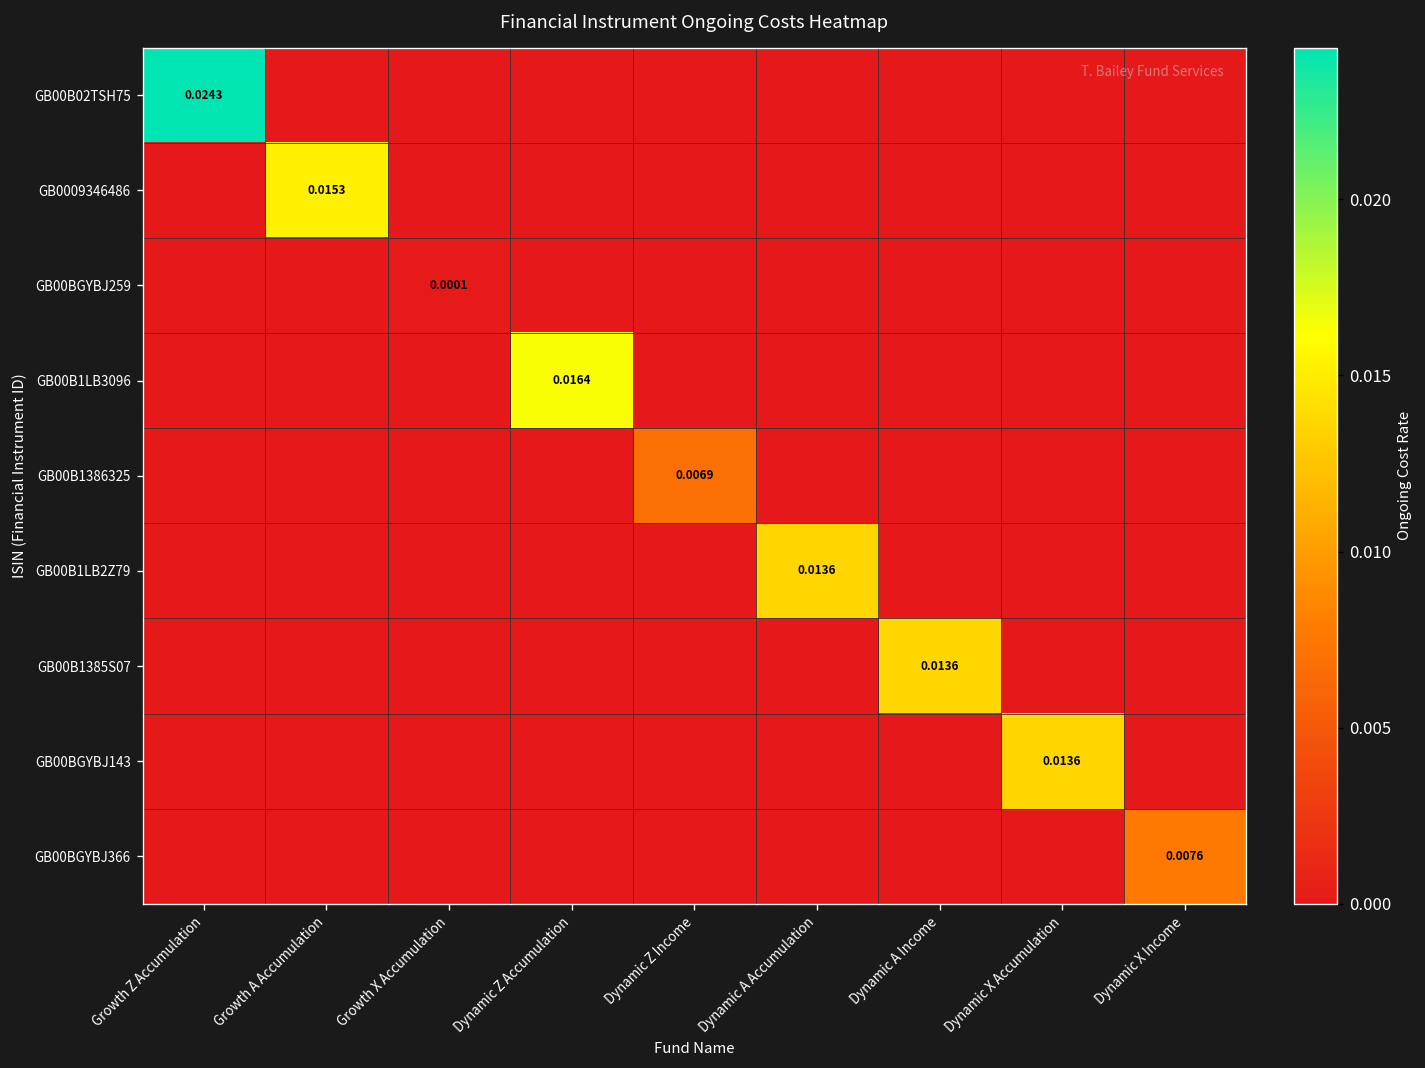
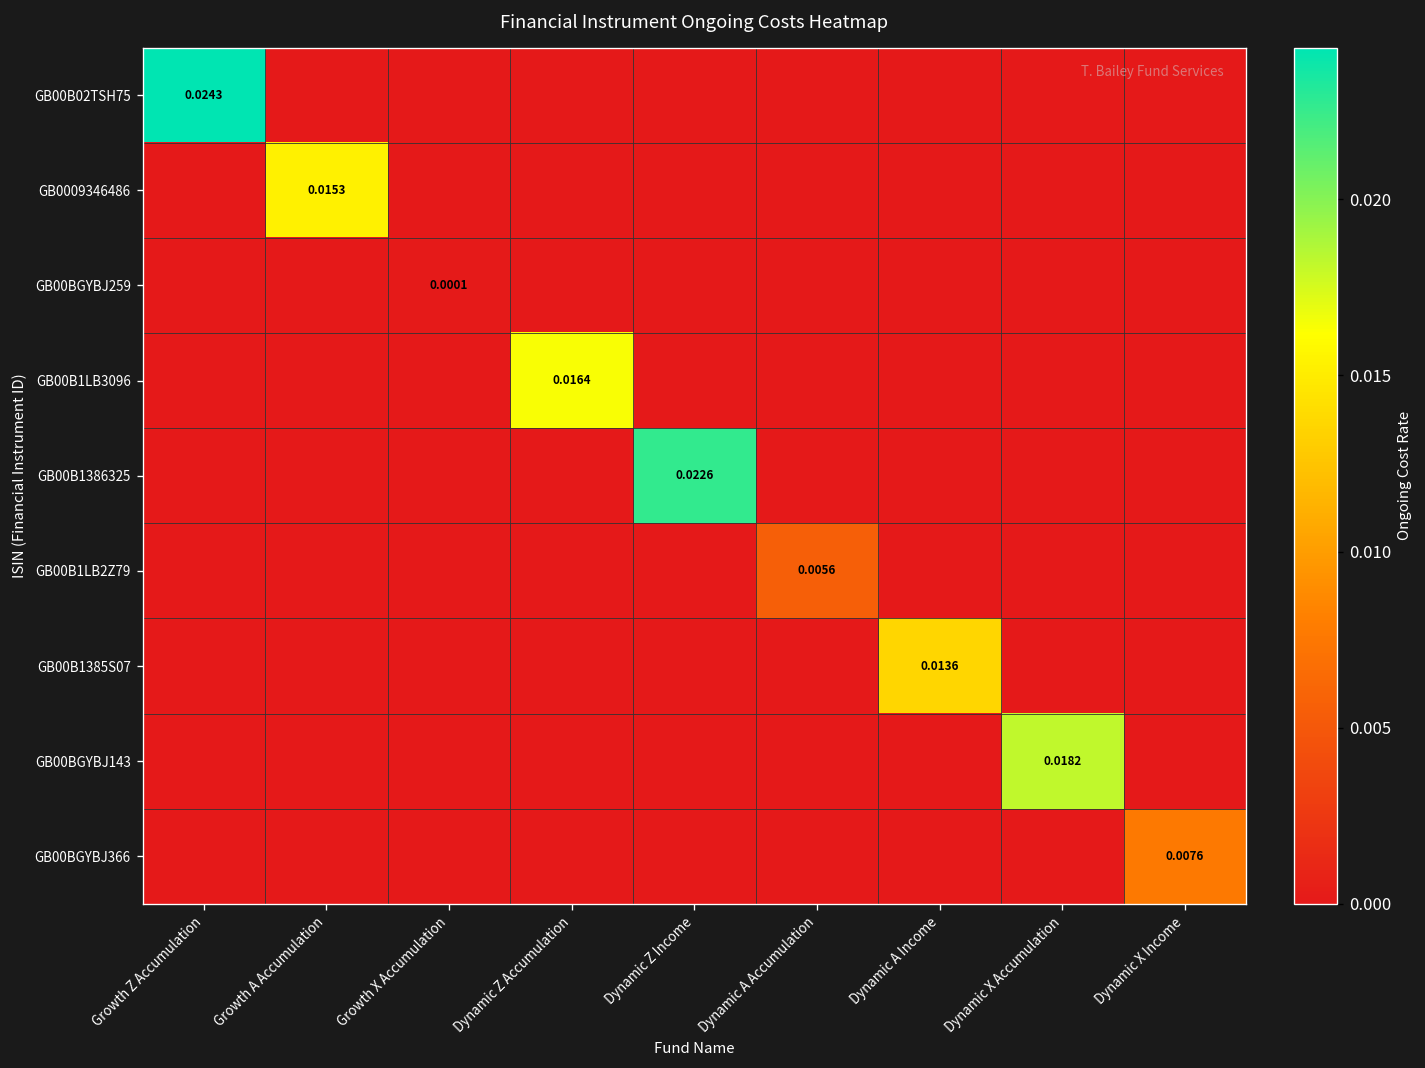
  {
    "GB00B02TSH75": {
      "Growth Z Accumulation": 0.0243
    },
    "GB0009346486": {
      "Growth A Accumulation": 0.0153
    },
    "GB00BGYBJ259": {
      "Growth X Accumulation": 0.0001
    },
    "GB00B1LB3096": {
      "Dynamic Z Accumulation": 0.0164
    },
    "GB00B1386325": {
-     "Dynamic Z Income": 0.0069
+     "Dynamic Z Income": 0.0226
    },
    "GB00B1LB2Z79": {
-     "Dynamic A Accumulation": 0.0136
+     "Dynamic A Accumulation": 0.0056
    },
    "GB00B1385S07": {
      "Dynamic A Income": 0.0136
    },
    "GB00BGYBJ143": {
-     "Dynamic X Accumulation": 0.0136
+     "Dynamic X Accumulation": 0.0182
    },
    "GB00BGYBJ366": {
      "Dynamic X Income": 0.0076
    }
  }
